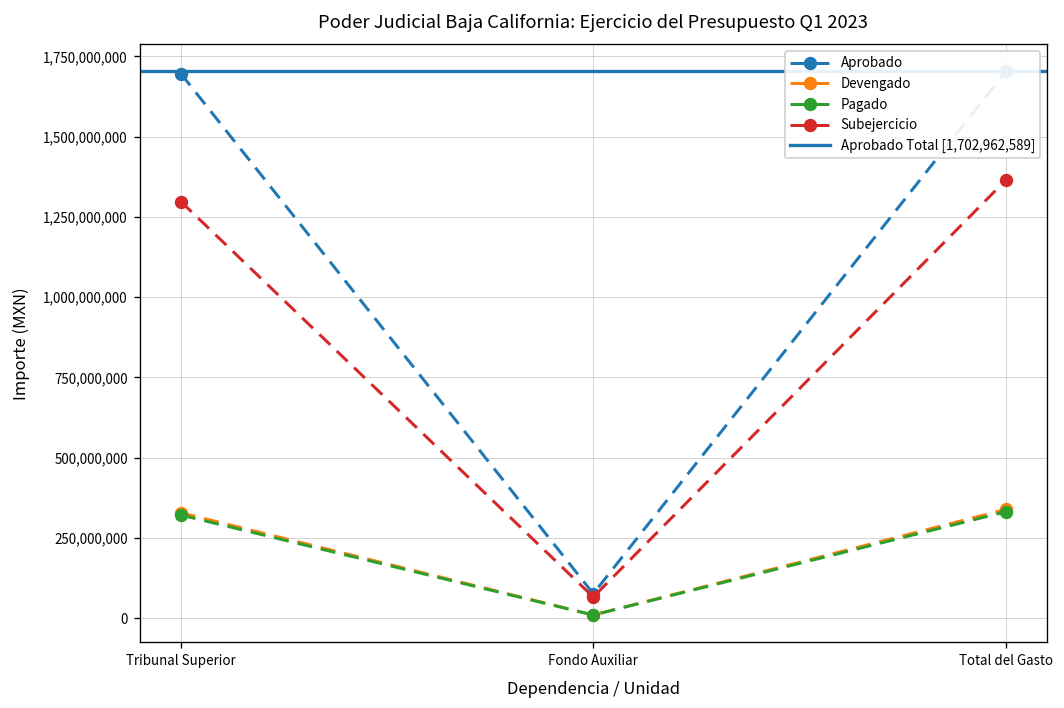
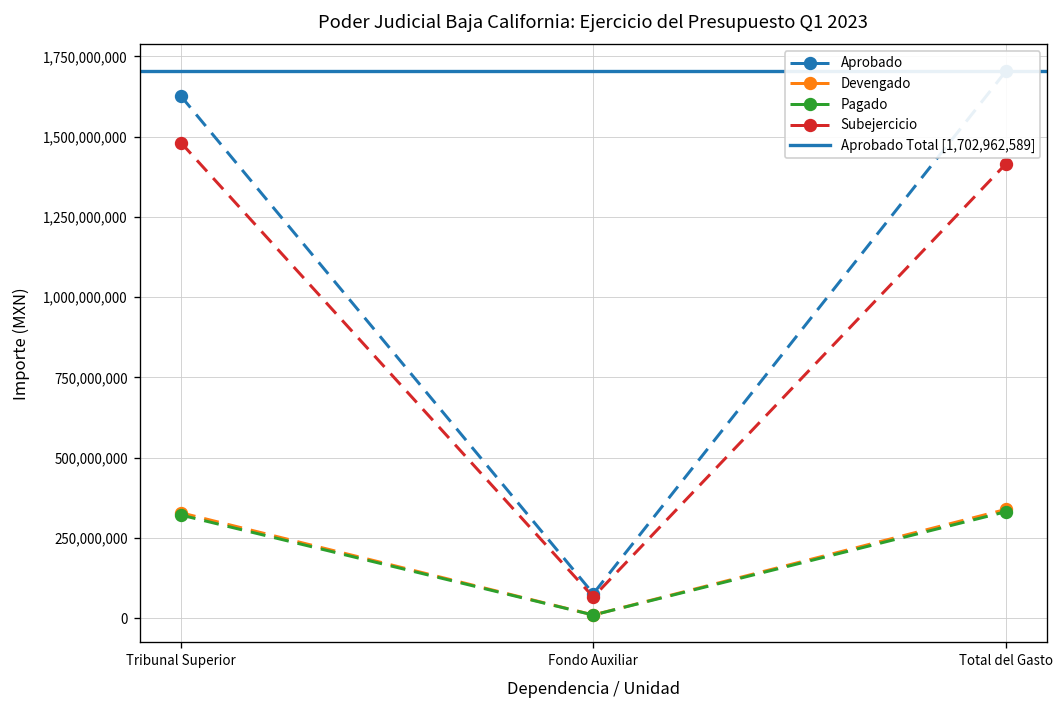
  {
    "Aprobado": {
-     "Tribunal Superior": "1,700,000,000",
+     "Tribunal Superior": "1,630,000,000",
      "Fondo Auxiliar": "80,000,000"
    },
    "Subejercicio": {
-     "Tribunal Superior": "1,300,000,000",
+     "Tribunal Superior": "1,480,000,000",
      "Fondo Auxiliar": "70,000,000",
-     "Total del Gasto": "1,360,000,000"
+     "Total del Gasto": "1,410,000,000"
    }
  }
